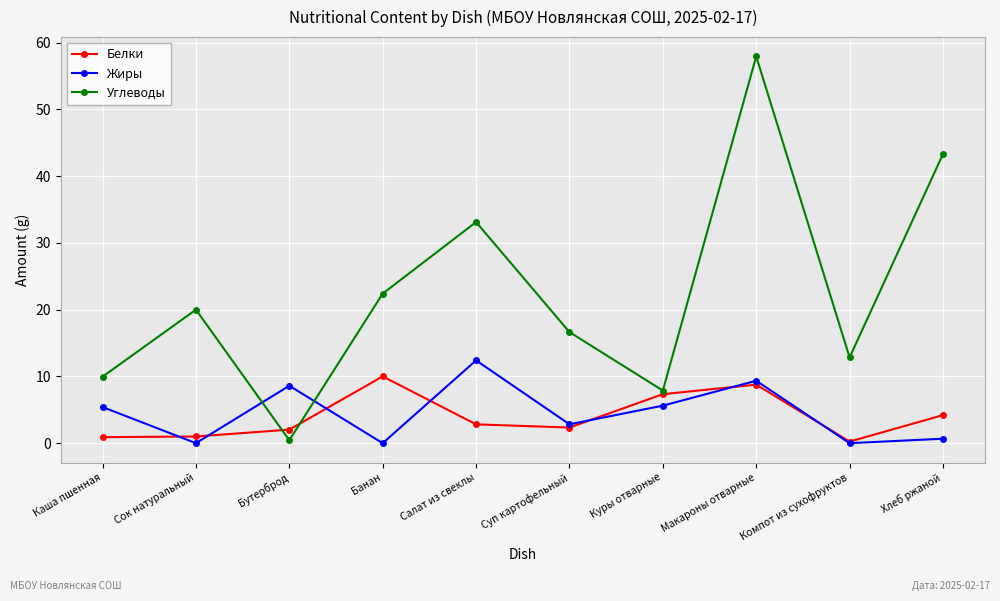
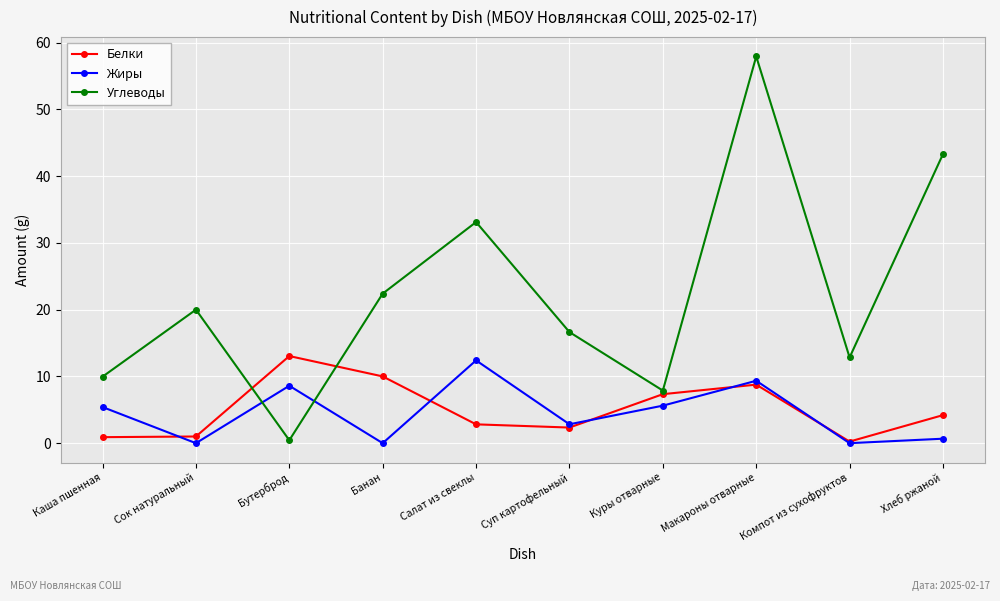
  {
    "Белки": {
      "Каша пшенная": 1,
      "Сок натуральный": 1,
-     "Бутерброд": 2,
+     "Бутерброд": 13,
      "Банан": 10,
      "Салат из свеклы": 3,
      "Суп картофельный": 2,
      "Куры отварные": 7,
      "Макароны отварные": 9,
      "Хлеб ржаной": 4
    },
    "Жиры": {
      "Каша пшенная": 5,
      "Сок натуральный": 0,
      "Бутерброд": 9,
      "Банан": 0,
      "Салат из свеклы": 12,
      "Суп картофельный": 3,
      "Куры отварные": 6,
      "Макароны отварные": 9,
      "Хлеб ржаной": 1
    },
    "Углеводы": {
      "Каша пшенная": 10,
      "Сок натуральный": 20,
      "Бутерброд": 0,
      "Банан": 22,
      "Салат из свеклы": 33,
      "Суп картофельный": 17,
      "Куры отварные": 8,
      "Макароны отварные": 58,
      "Компот из сухофруктов": 13,
      "Хлеб ржаной": 43
    }
  }
